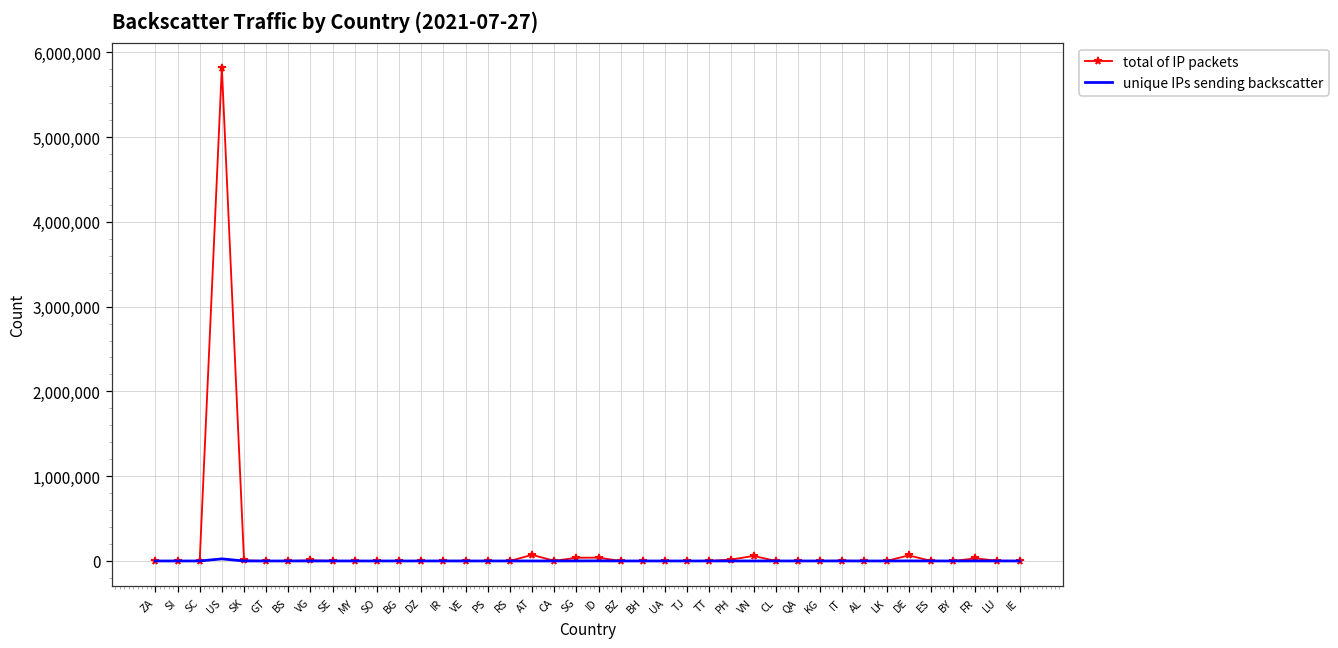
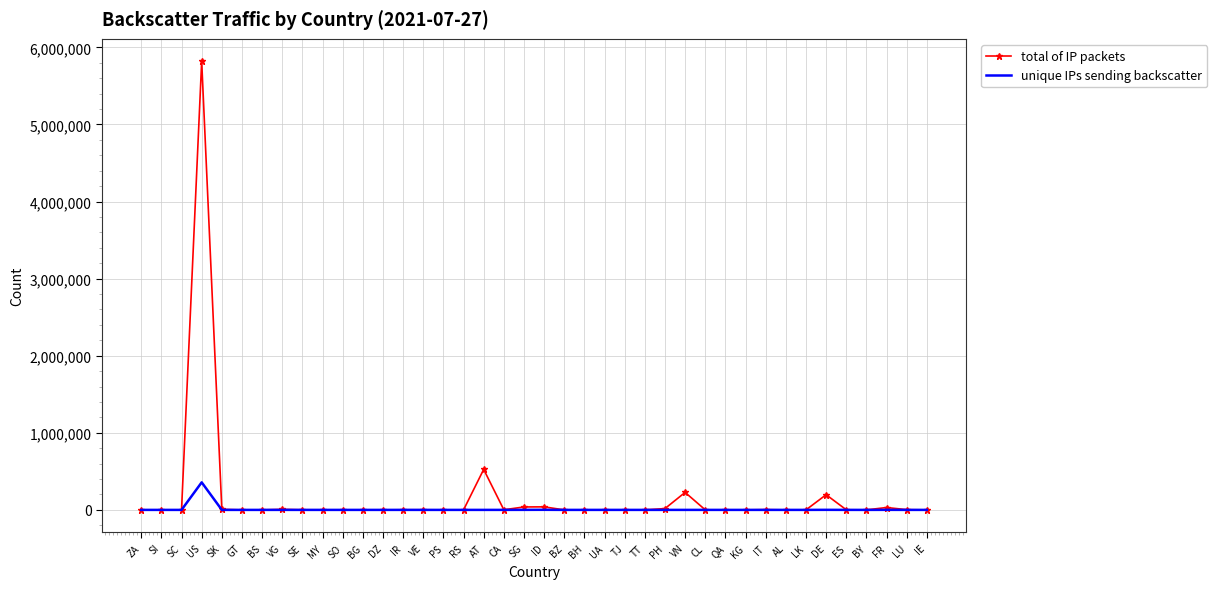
  {
    "total of IP packets": {
      "US": "5,800,000",
-     "AT": "100,000",
+     "AT": "500,000",
      "SG": "0",
      "ID": "0",
-     "VN": "100,000",
-     "DE": "100,000"
+     "VN": "200,000",
+     "DE": "200,000"
    },
    "unique IPs sending backscatter": {
-     "US": "0",
+     "US": "400,000",
      "AT": "0",
      "SG": "0",
      "ID": "0",
      "VN": "0",
      "DE": "0"
    }
  }
